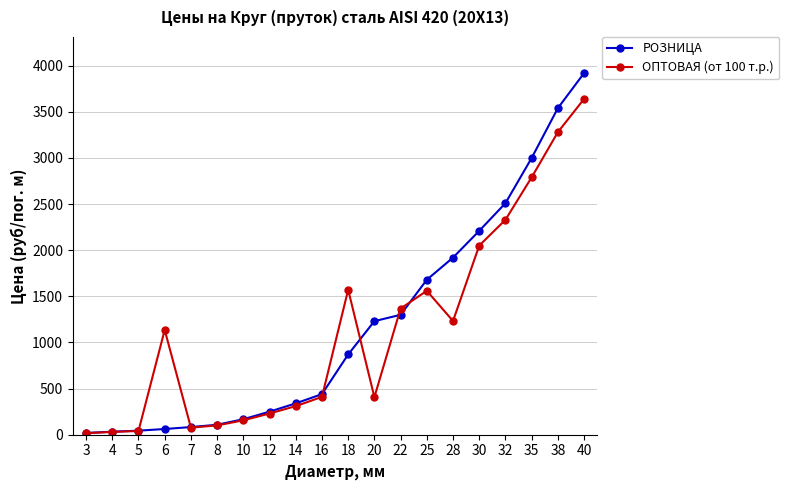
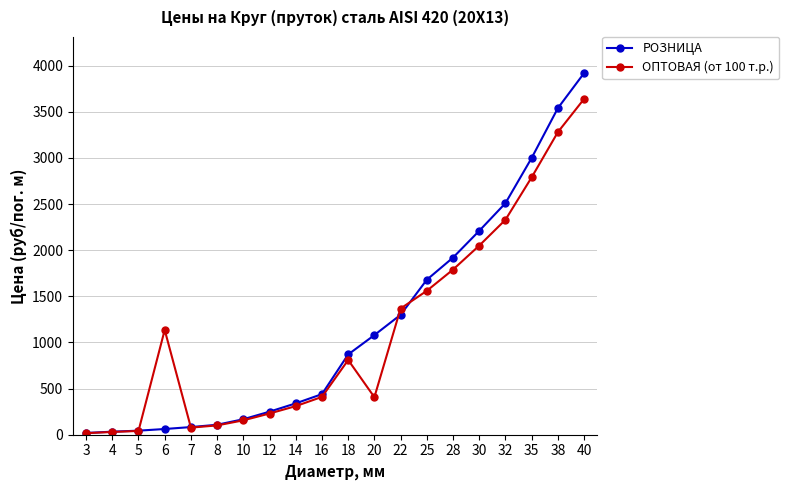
  {
    "РОЗНИЦА": {
      "6": 100,
      "14": 300,
      "16": 400,
      "18": 900,
-     "20": 1200,
+     "20": 1100,
      "22": 1300,
      "25": 1700,
      "28": 1900,
      "30": 2200,
      "32": 2500,
      "35": 3000,
      "38": 3500,
      "40": 3900
    },
    "ОПТОВАЯ (от 100 т.р.)": {
      "6": 1100,
      "14": 300,
      "16": 400,
-     "18": 1600,
+     "18": 800,
      "20": 400,
      "22": 1400,
      "25": 1600,
-     "28": 1200,
+     "28": 1800,
      "30": 2100,
      "32": 2300,
      "35": 2800,
      "38": 3300,
      "40": 3600
    }
  }
